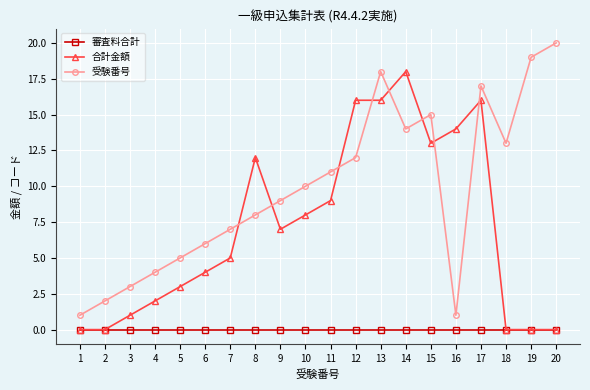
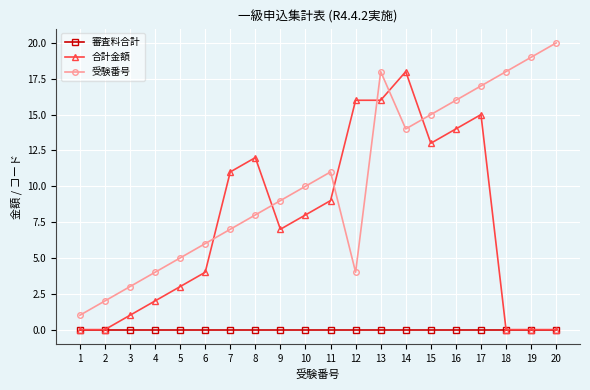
  {
    "審査料合計": {
      "3": 0,
      "4": 0,
      "5": 0,
      "6": 0,
      "7": 0,
      "8": 0,
      "9": 0,
      "10": 0,
      "11": 0,
      "12": 0,
      "13": 0,
      "14": 0,
      "15": 0,
      "16": 0,
      "17": 0
    },
    "合計金額": {
      "3": 1,
      "4": 2,
      "5": 3,
      "6": 4,
-     "7": 5,
+     "7": 11,
      "8": 12,
      "9": 7,
      "10": 8,
      "11": 9,
      "12": 16,
      "13": 16,
      "14": 18,
      "15": 13,
      "16": 14,
-     "17": 16
+     "17": 15
    },
    "受験番号": {
      "1": 1,
      "2": 2,
      "3": 3,
      "4": 4,
      "5": 5,
      "6": 6,
      "7": 7,
      "8": 8,
      "9": 9,
      "10": 10,
      "11": 11,
-     "12": 12,
+     "12": 4,
      "13": 18,
      "14": 14,
      "15": 15,
-     "16": 1,
+     "16": 16,
      "17": 17,
-     "18": 13,
+     "18": 18,
      "19": 19,
      "20": 20
    }
  }
